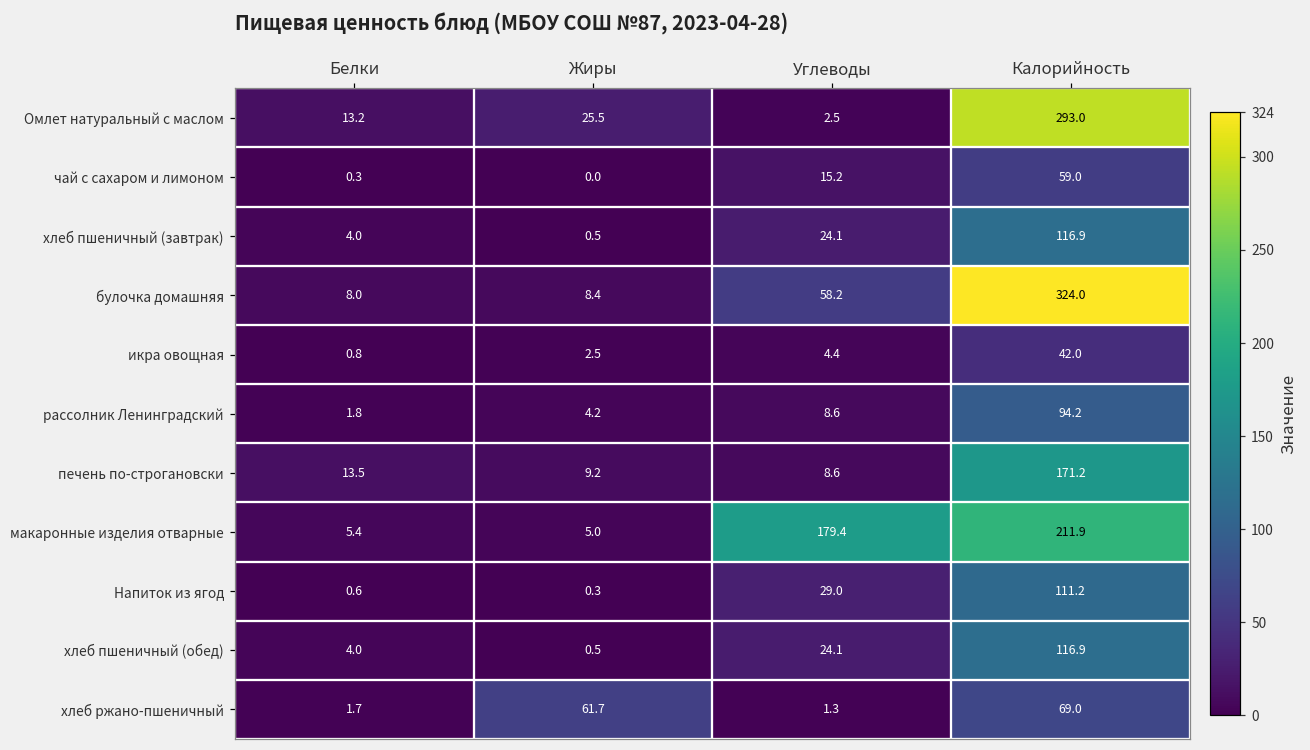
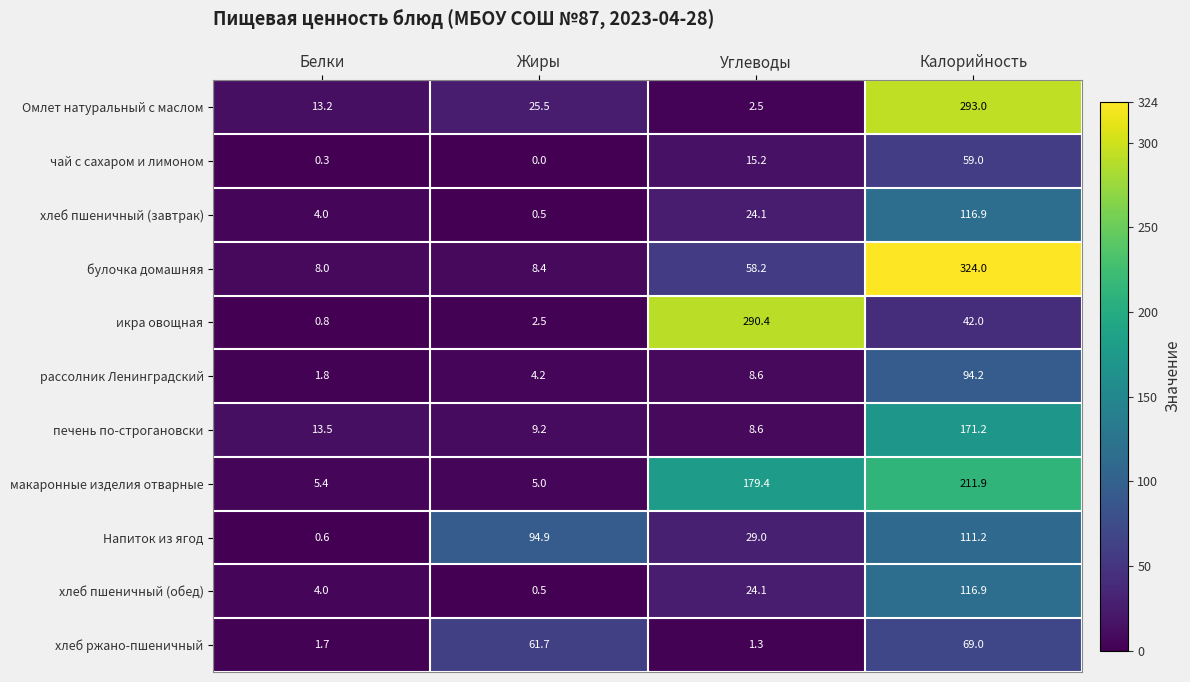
  {
    "Омлет натуральный с маслом": {
      "Белки": 13.2,
      "Жиры": 25.5,
      "Углеводы": 2.5,
      "Калорийность": 293.0
    },
    "чай с сахаром и лимоном": {
      "Белки": 0.3,
      "Жиры": 0.0,
      "Углеводы": 15.2,
      "Калорийность": 59.0
    },
    "хлеб пшеничный (завтрак)": {
      "Белки": 4.0,
      "Жиры": 0.5,
      "Углеводы": 24.1,
      "Калорийность": 116.9
    },
    "булочка домашняя": {
      "Белки": 8.0,
      "Жиры": 8.4,
      "Углеводы": 58.2,
      "Калорийность": 324.0
    },
    "икра овощная": {
      "Белки": 0.8,
      "Жиры": 2.5,
-     "Углеводы": 4.4,
+     "Углеводы": 290.4,
      "Калорийность": 42.0
    },
    "рассолник Ленинградский": {
      "Белки": 1.8,
      "Жиры": 4.2,
      "Углеводы": 8.6,
      "Калорийность": 94.2
    },
    "печень по-строгановски": {
      "Белки": 13.5,
      "Жиры": 9.2,
      "Углеводы": 8.6,
      "Калорийность": 171.2
    },
    "макаронные изделия отварные": {
      "Белки": 5.4,
      "Жиры": 5.0,
      "Углеводы": 179.4,
      "Калорийность": 211.9
    },
    "Напиток из ягод": {
      "Белки": 0.6,
-     "Жиры": 0.3,
+     "Жиры": 94.9,
      "Углеводы": 29.0,
      "Калорийность": 111.2
    },
    "хлеб пшеничный (обед)": {
      "Белки": 4.0,
      "Жиры": 0.5,
      "Углеводы": 24.1,
      "Калорийность": 116.9
    },
    "хлеб ржано-пшеничный": {
      "Белки": 1.7,
      "Жиры": 61.7,
      "Углеводы": 1.3,
      "Калорийность": 69.0
    }
  }
